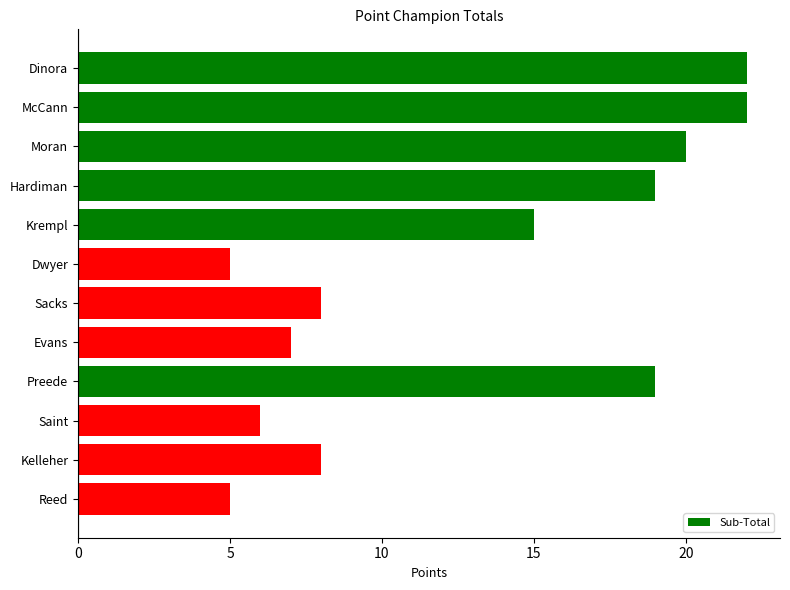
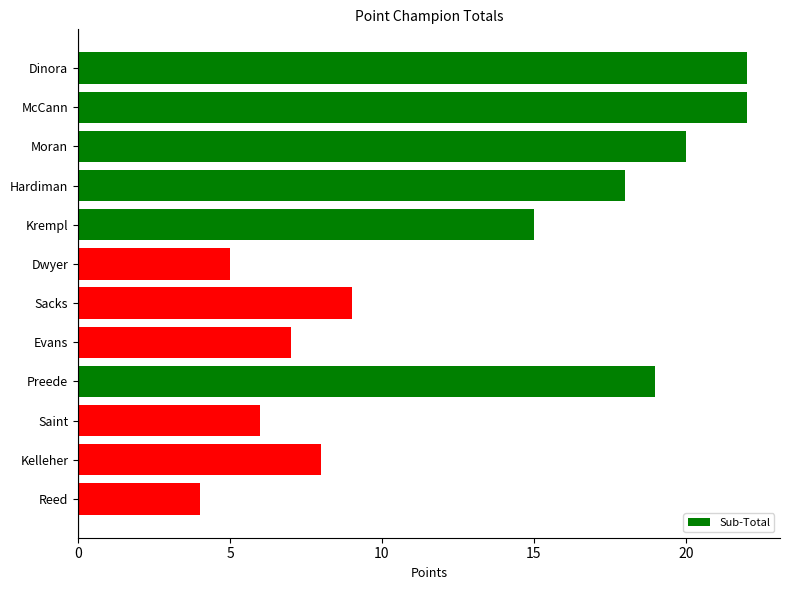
  {
    "Dinora": 22,
    "McCann": 22,
    "Moran": 20,
-   "Hardiman": 19,
+   "Hardiman": 18,
    "Krempl": 15,
    "Dwyer": 5,
-   "Sacks": 8,
+   "Sacks": 9,
    "Evans": 7,
    "Preede": 19,
    "Saint": 6,
    "Kelleher": 8,
-   "Reed": 5
+   "Reed": 4
  }
